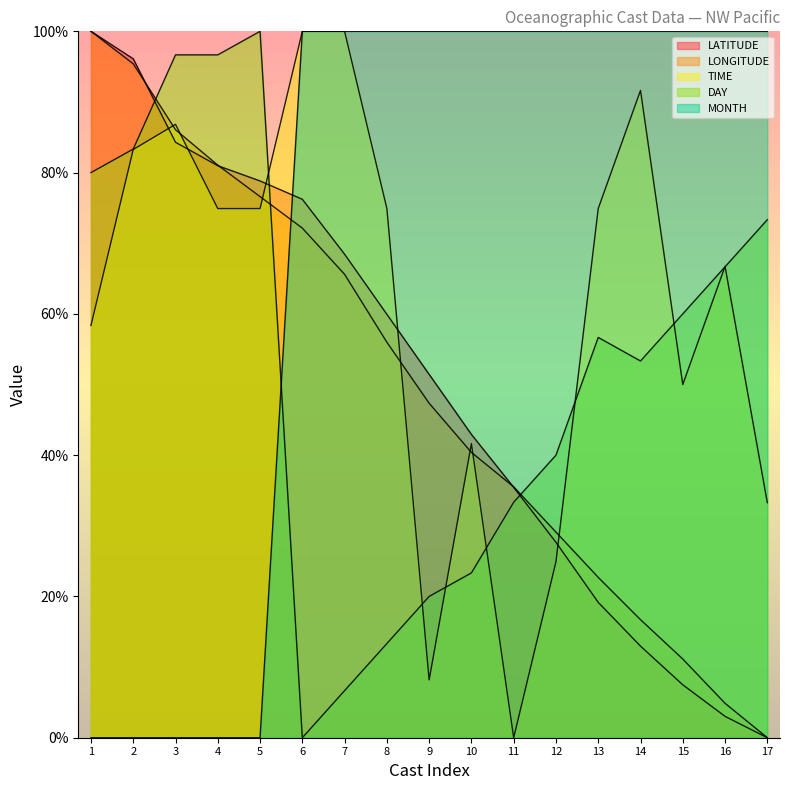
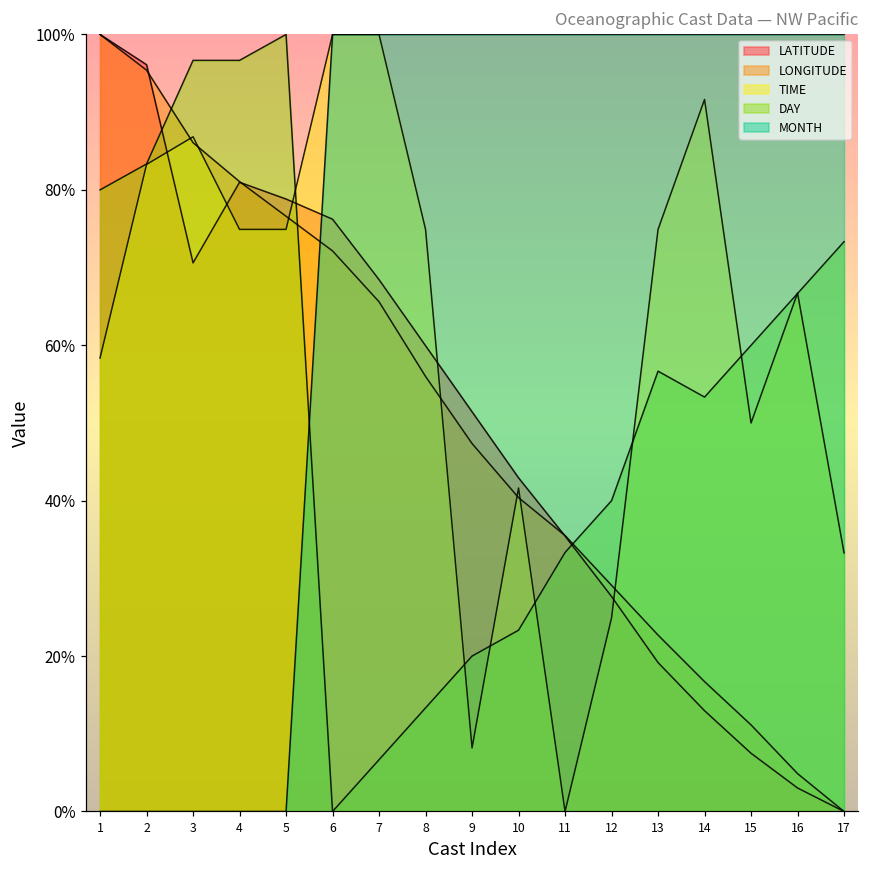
  {
    "LATITUDE": {
      "2": "96%",
-     "3": "84%",
+     "3": "71%",
      "5": "79%",
      "6": "76%",
      "7": "68%",
      "8": "60%",
      "9": "51%",
      "10": "43%",
      "12": "28%",
      "13": "19%",
      "14": "13%",
      "15": "7%",
      "16": "3%"
    },
    "LONGITUDE": {
      "2": "95%",
      "3": "86%",
      "5": "77%",
      "6": "72%",
      "7": "66%",
      "8": "56%",
      "9": "47%",
      "10": "40%",
      "12": "29%",
      "13": "23%",
      "14": "17%",
      "15": "11%",
      "16": "5%"
    },
    "TIME": {
      "1": "58%",
      "3": "87%",
      "4": "75%",
      "5": "75%",
      "8": "75%",
      "9": "8%",
      "10": "42%",
      "11": "0%",
      "12": "25%",
      "13": "75%",
      "14": "92%",
      "15": "50%",
      "17": "33%"
    },
    "DAY": {
      "1": "80%",
      "3": "97%",
      "4": "97%",
      "5": "100%",
      "6": "0%",
      "7": "7%",
      "8": "13%",
      "9": "20%",
      "10": "23%",
      "11": "33%",
      "12": "40%",
      "13": "57%",
      "14": "53%",
      "15": "60%",
      "17": "73%"
    },
    "MONTH": {
      "1": "0%",
      "2": "0%",
      "3": "0%",
      "4": "0%",
      "5": "0%",
      "8": "100%",
      "9": "100%",
      "10": "100%",
      "11": "100%",
      "12": "100%",
      "13": "100%",
      "14": "100%",
      "15": "100%",
      "16": "100%",
      "17": "100%"
    }
  }
